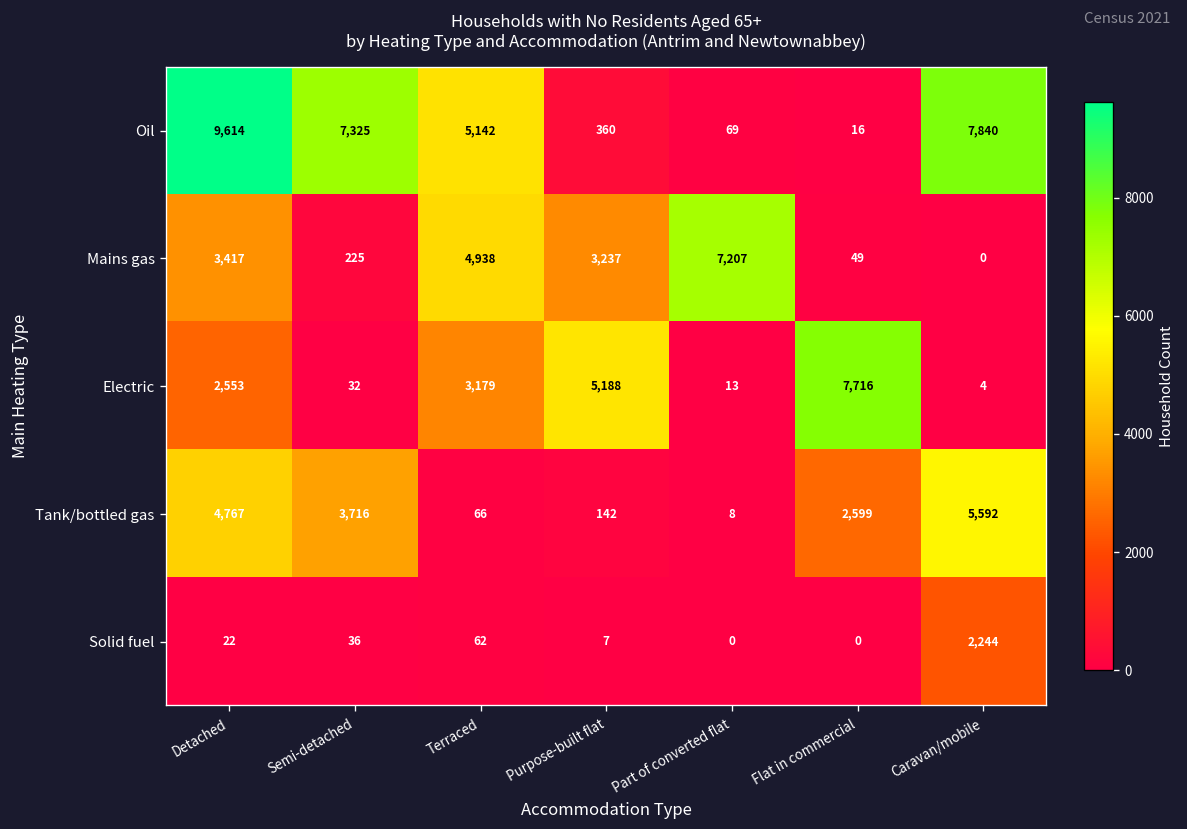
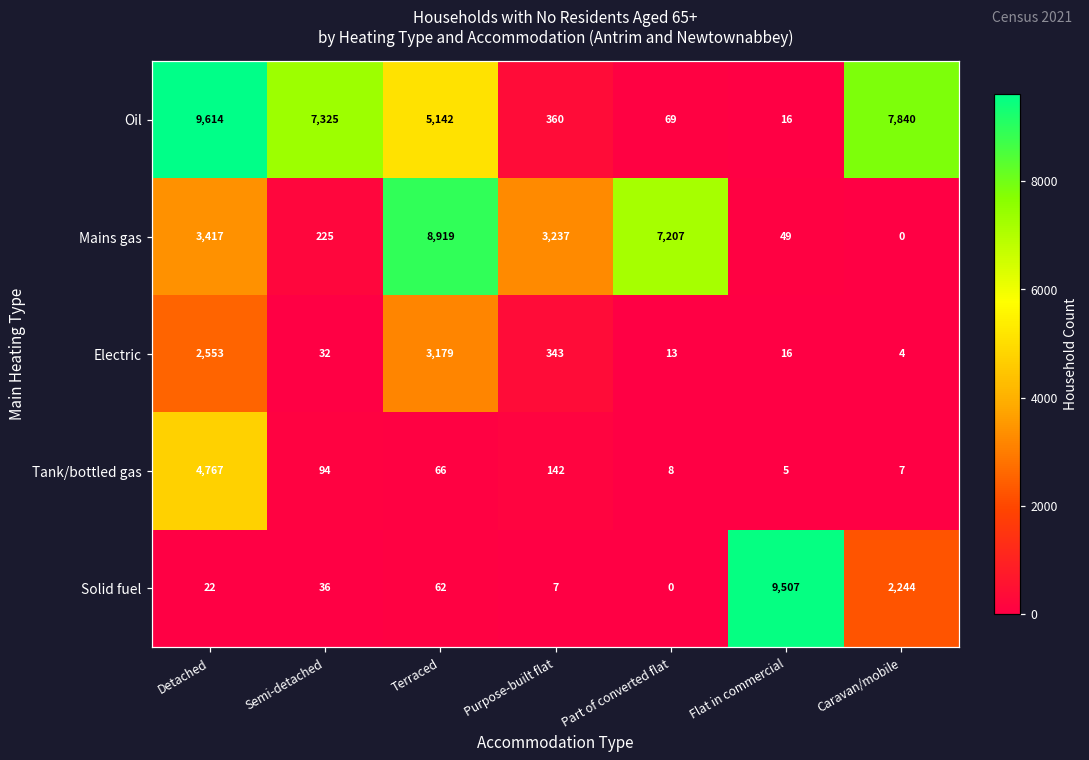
  {
    "Oil": {
      "Detached": "9,614",
      "Semi-detached": "7,325",
      "Terraced": "5,142",
      "Purpose-built flat": "360",
      "Part of converted flat": "69",
      "Flat in commercial": "16",
      "Caravan/mobile": "7,840"
    },
    "Mains gas": {
      "Detached": "3,417",
      "Semi-detached": "225",
-     "Terraced": "4,938",
+     "Terraced": "8,919",
      "Purpose-built flat": "3,237",
      "Part of converted flat": "7,207",
      "Flat in commercial": "49",
      "Caravan/mobile": "0"
    },
    "Electric": {
      "Detached": "2,553",
      "Semi-detached": "32",
      "Terraced": "3,179",
-     "Purpose-built flat": "5,188",
+     "Purpose-built flat": "343",
      "Part of converted flat": "13",
-     "Flat in commercial": "7,716",
+     "Flat in commercial": "16",
      "Caravan/mobile": "4"
    },
    "Tank/bottled gas": {
      "Detached": "4,767",
-     "Semi-detached": "3,716",
+     "Semi-detached": "94",
      "Terraced": "66",
      "Purpose-built flat": "142",
      "Part of converted flat": "8",
-     "Flat in commercial": "2,599",
-     "Caravan/mobile": "5,592"
+     "Flat in commercial": "5",
+     "Caravan/mobile": "7"
    },
    "Solid fuel": {
      "Detached": "22",
      "Semi-detached": "36",
      "Terraced": "62",
      "Purpose-built flat": "7",
      "Part of converted flat": "0",
-     "Flat in commercial": "0",
+     "Flat in commercial": "9,507",
      "Caravan/mobile": "2,244"
    }
  }
